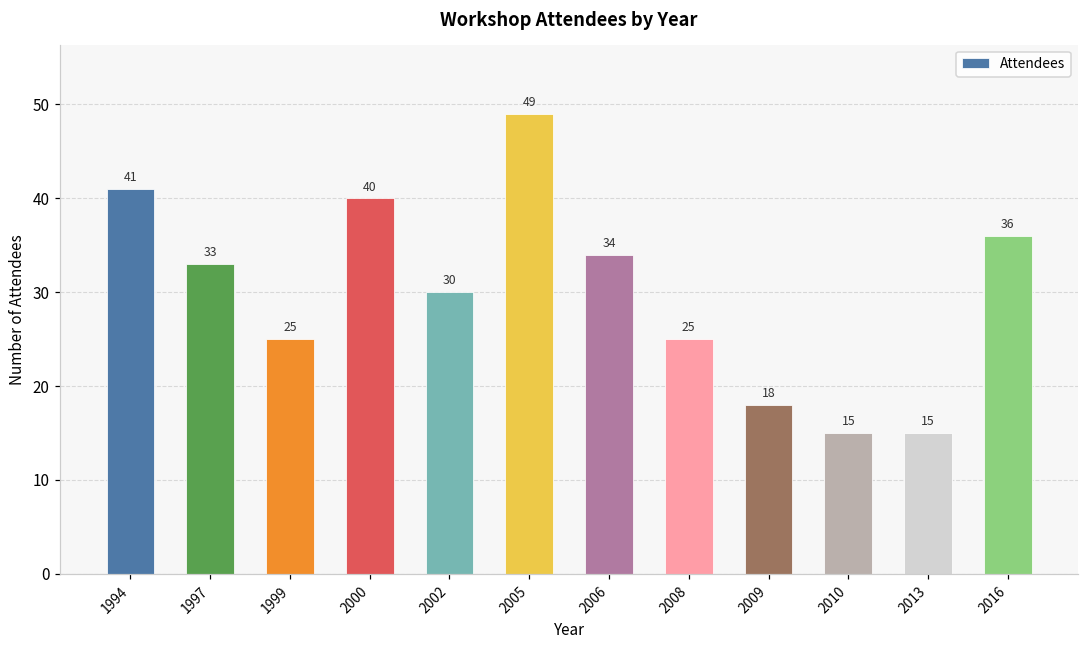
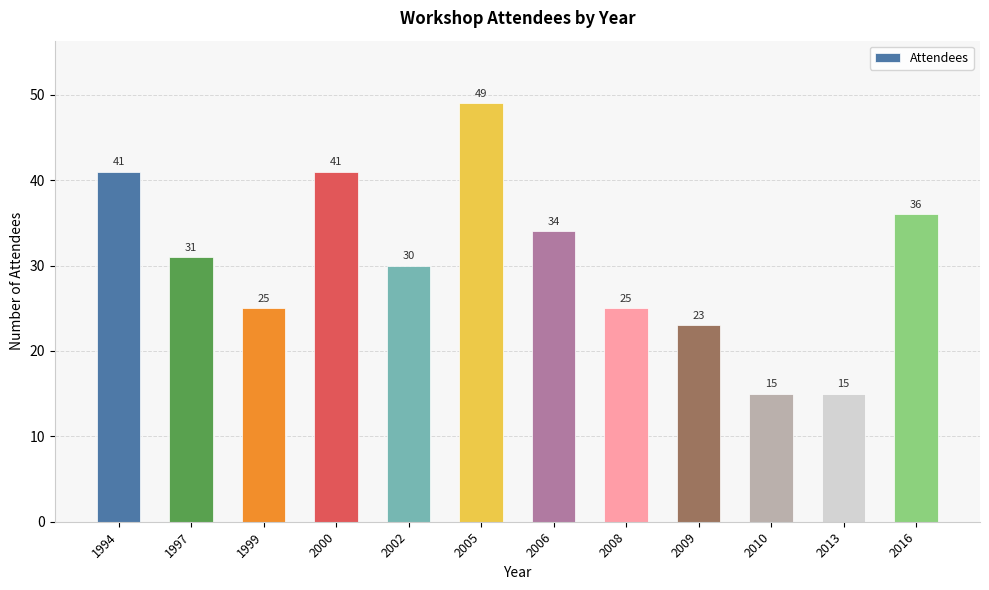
  {
    "1994": 41,
-   "1997": 33,
+   "1997": 31,
    "1999": 25,
-   "2000": 40,
+   "2000": 41,
    "2002": 30,
    "2005": 49,
    "2006": 34,
    "2008": 25,
-   "2009": 18,
+   "2009": 23,
    "2010": 15,
    "2013": 15,
    "2016": 36
  }
